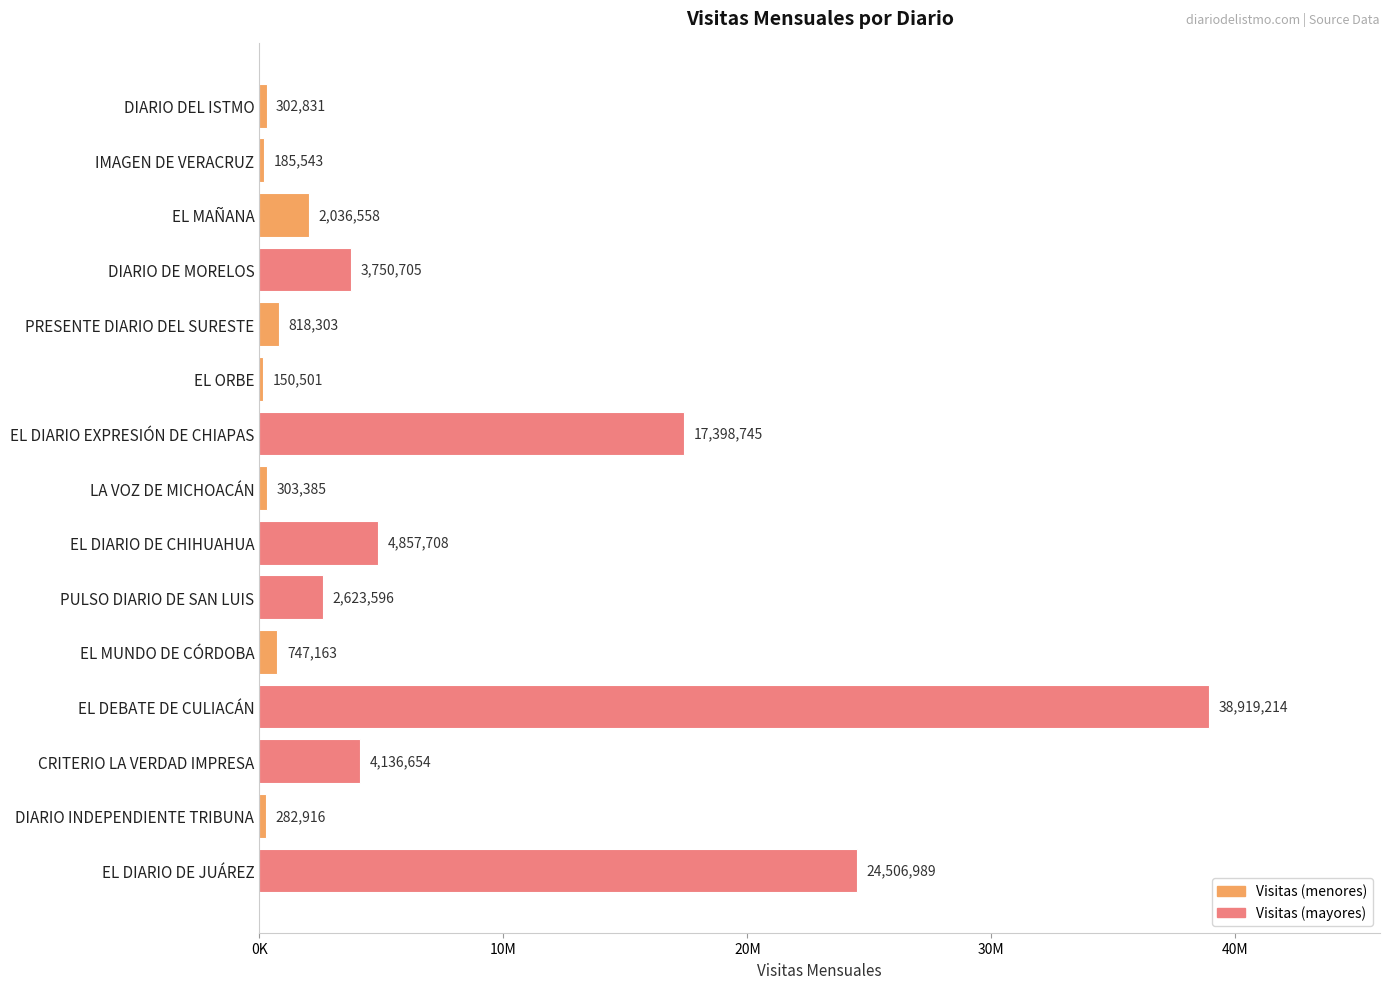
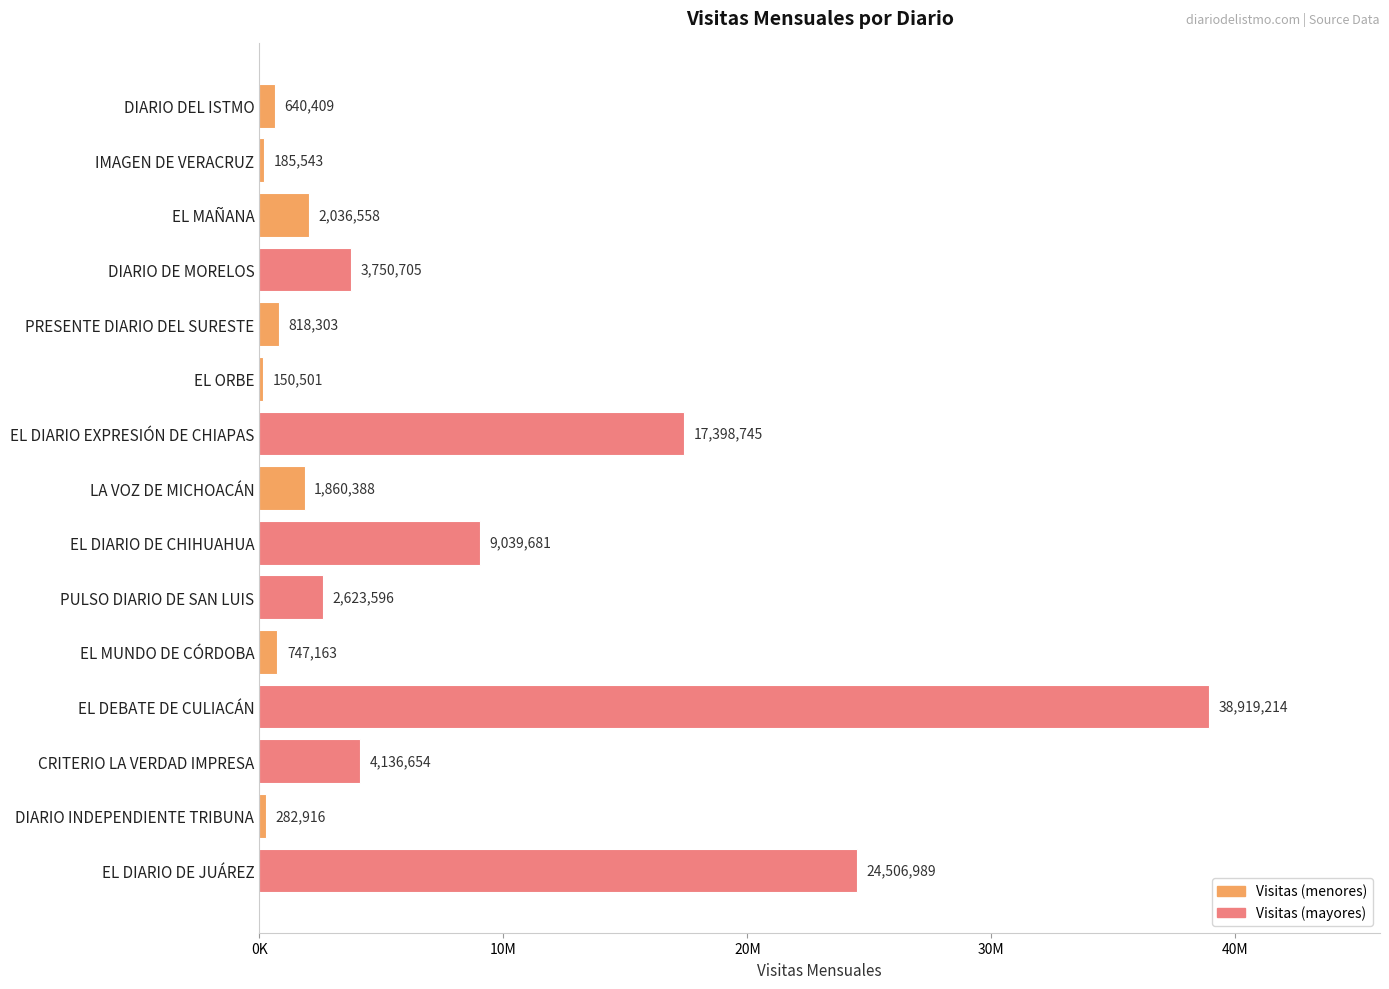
  {
-   "DIARIO DEL ISTMO": "302,831",
+   "DIARIO DEL ISTMO": "640,409",
    "IMAGEN DE VERACRUZ": "185,543",
    "EL MAÑANA": "2,036,558",
    "DIARIO DE MORELOS": "3,750,705",
    "PRESENTE DIARIO DEL SURESTE": "818,303",
    "EL ORBE": "150,501",
    "EL DIARIO EXPRESIÓN DE CHIAPAS": "17,398,745",
-   "LA VOZ DE MICHOACÁN": "303,385",
-   "EL DIARIO DE CHIHUAHUA": "4,857,708",
+   "LA VOZ DE MICHOACÁN": "1,860,388",
+   "EL DIARIO DE CHIHUAHUA": "9,039,681",
    "PULSO DIARIO DE SAN LUIS": "2,623,596",
    "EL MUNDO DE CÓRDOBA": "747,163",
    "EL DEBATE DE CULIACÁN": "38,919,214",
    "CRITERIO LA VERDAD IMPRESA": "4,136,654",
    "DIARIO INDEPENDIENTE TRIBUNA": "282,916",
    "EL DIARIO DE JUÁREZ": "24,506,989"
  }
